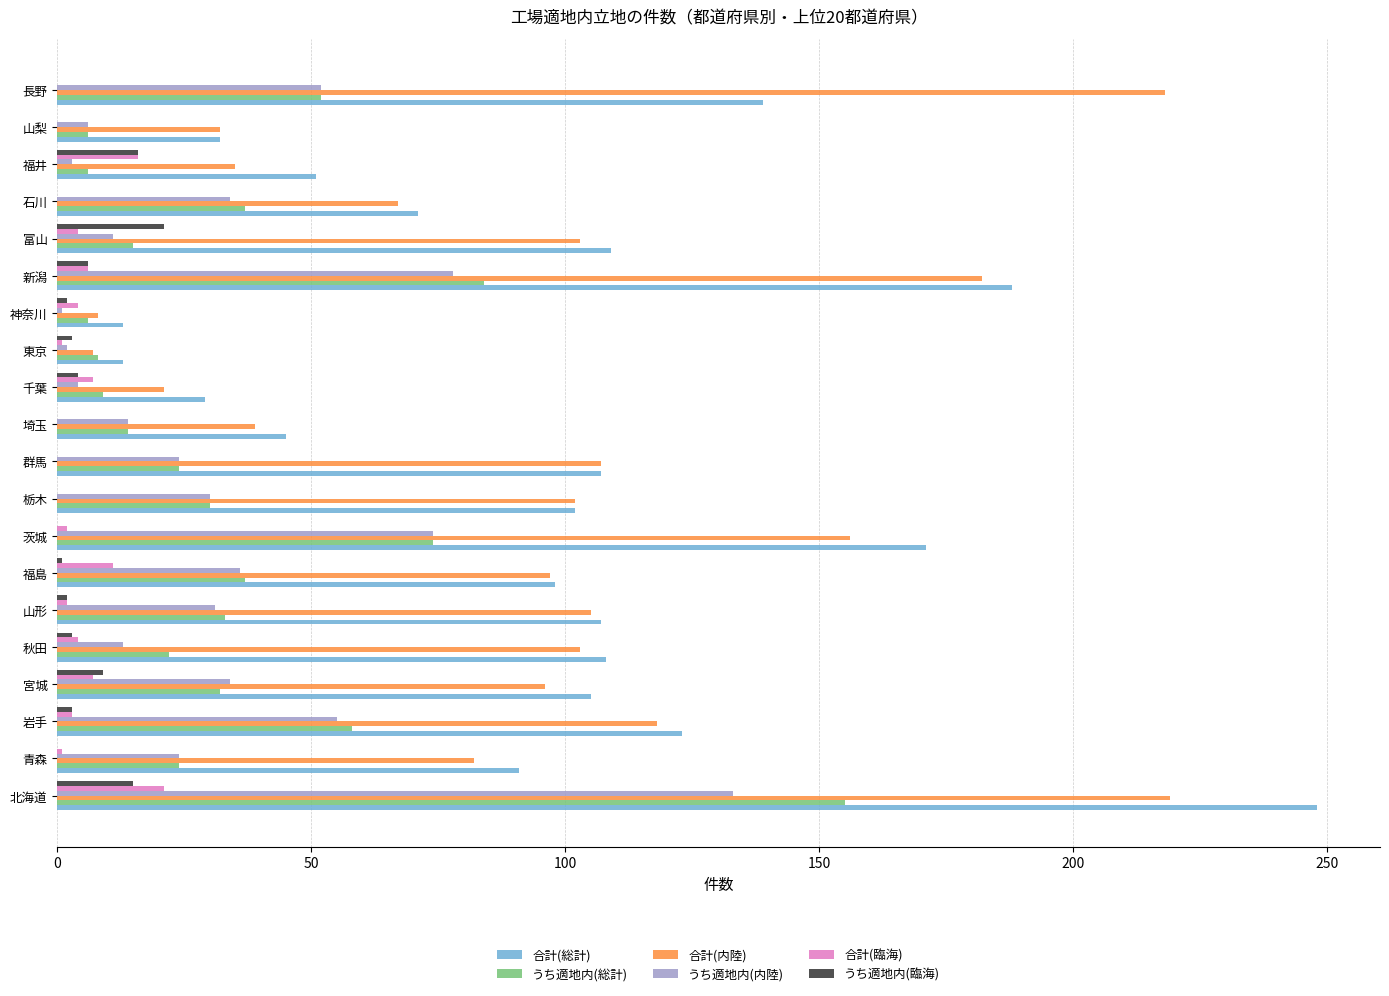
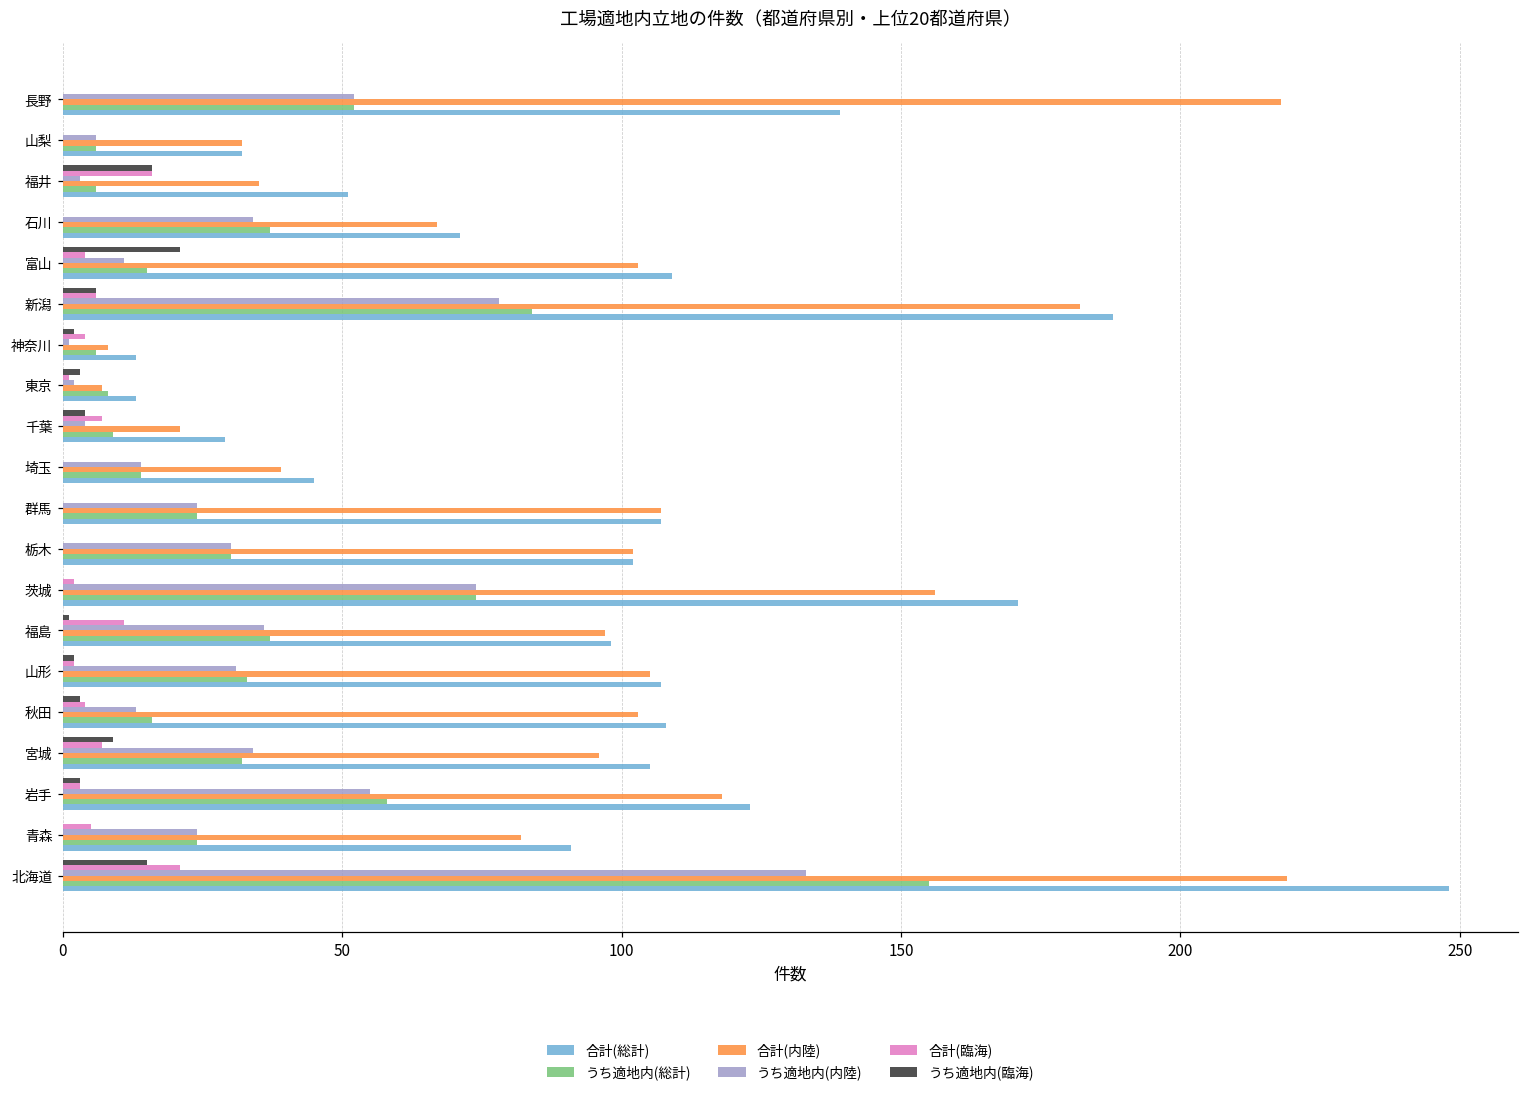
  {
    "うち適地内(総計)": {
      "長野": 52,
      "山梨": 6,
      "福井": 6,
      "石川": 37,
      "富山": 15,
      "新潟": 84,
      "神奈川": 6,
      "東京": 8,
      "千葉": 9,
      "埼玉": 14,
      "群馬": 24,
      "栃木": 30,
      "茨城": 74,
      "福島": 37,
      "山形": 33,
-     "秋田": 22,
+     "秋田": 16,
      "宮城": 32,
      "岩手": 58,
      "青森": 24,
      "北海道": 155
    },
    "合計(内陸)": {
      "長野": 218,
      "山梨": 32,
      "福井": 35,
      "石川": 67,
      "富山": 103,
      "新潟": 182,
      "神奈川": 8,
      "東京": 7,
      "千葉": 21,
      "埼玉": 39,
      "群馬": 107,
      "栃木": 102,
      "茨城": 156,
      "福島": 97,
      "山形": 105,
      "秋田": 103,
      "宮城": 96,
      "岩手": 118,
      "青森": 82,
      "北海道": 219
    },
    "合計(臨海)": {
      "長野": 0,
      "山梨": 0,
      "福井": 16,
      "石川": 0,
      "富山": 4,
      "新潟": 6,
      "神奈川": 4,
      "東京": 1,
      "千葉": 7,
      "埼玉": 0,
      "群馬": 0,
      "栃木": 0,
      "茨城": 2,
      "福島": 11,
      "山形": 2,
      "秋田": 4,
      "宮城": 7,
      "岩手": 3,
-     "青森": 1,
+     "青森": 5,
      "北海道": 21
    },
    "うち適地内(臨海)": {
      "長野": 0,
      "山梨": 0,
      "福井": 16,
      "石川": 0,
      "富山": 21,
      "新潟": 6,
      "神奈川": 2,
      "東京": 3,
      "千葉": 4,
      "埼玉": 0,
      "群馬": 0,
      "栃木": 0,
      "茨城": 0,
      "福島": 1,
      "山形": 2,
      "秋田": 3,
      "宮城": 9,
      "岩手": 3,
      "青森": 0,
      "北海道": 15
    }
  }
